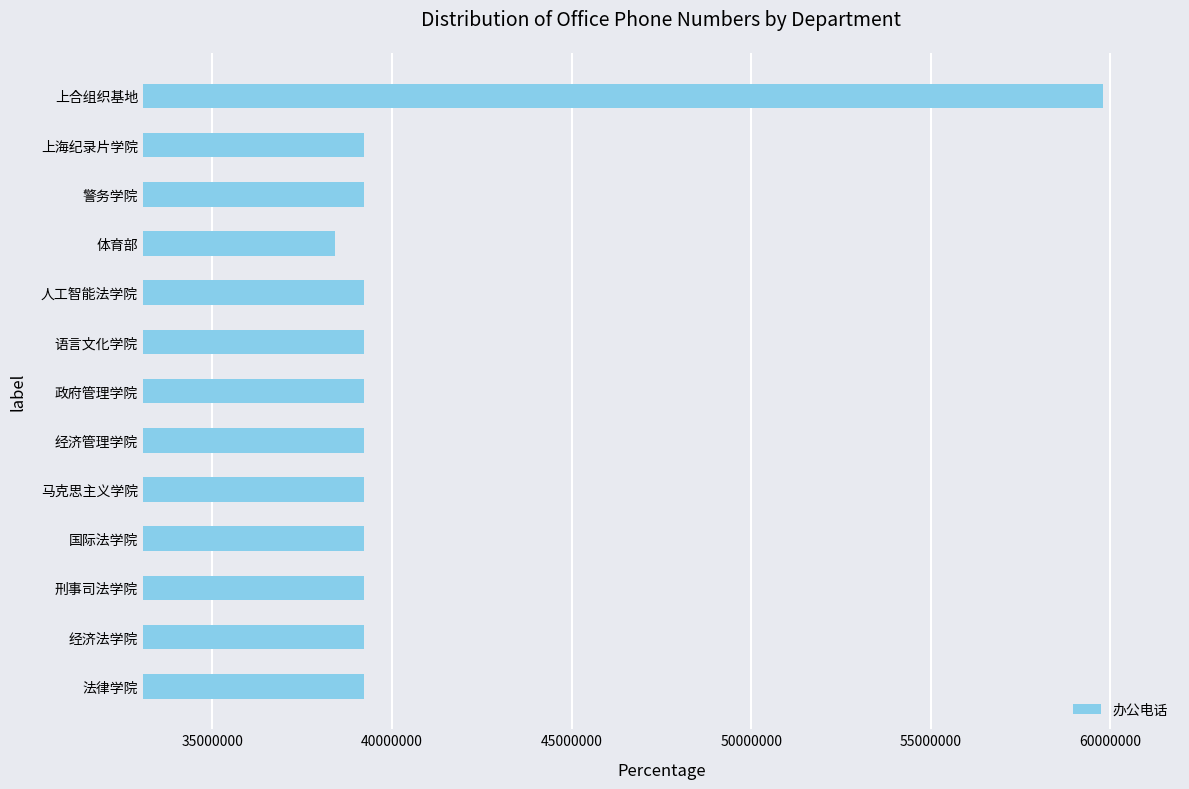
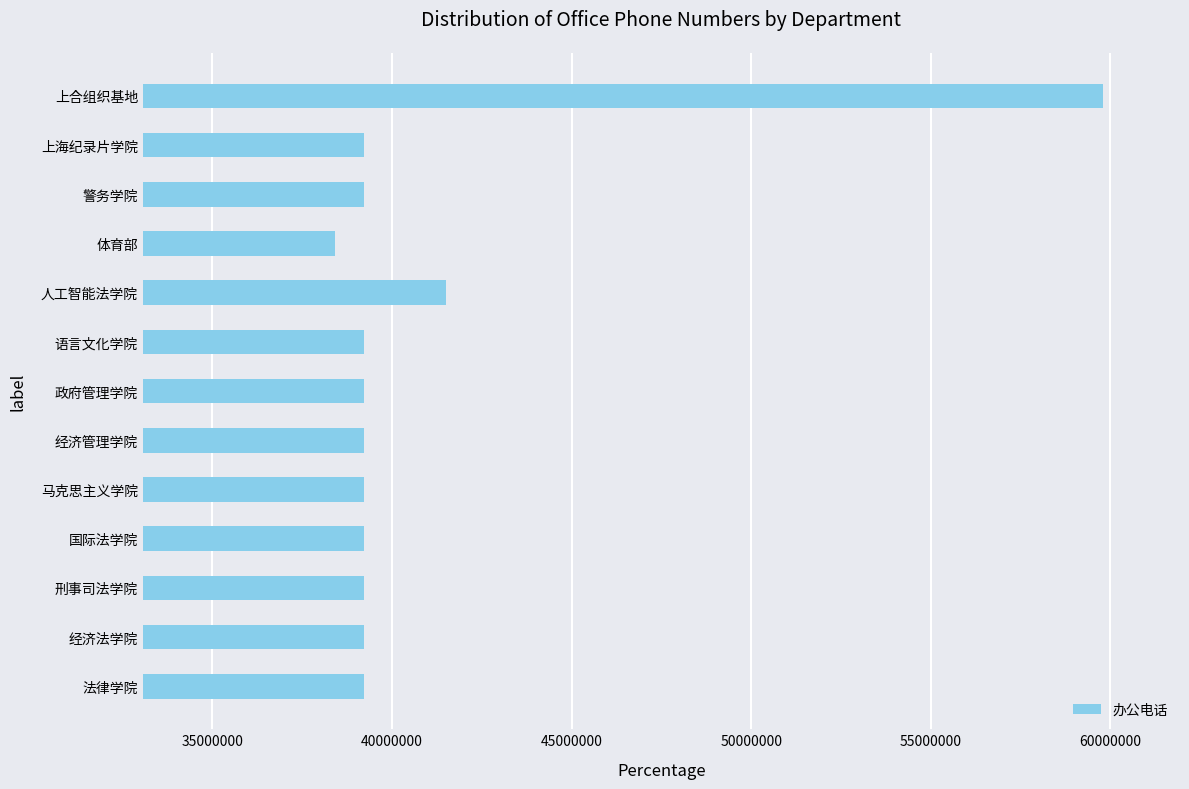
  {
    "上合组织基地": 59800000,
    "上海纪录片学院": 39200000,
    "警务学院": 39200000,
    "体育部": 38400000,
-   "人工智能法学院": 39200000,
+   "人工智能法学院": 41500000,
    "语言文化学院": 39200000,
    "政府管理学院": 39200000,
    "经济管理学院": 39200000,
    "马克思主义学院": 39200000,
    "国际法学院": 39200000,
    "刑事司法学院": 39200000,
    "经济法学院": 39200000,
    "法律学院": 39200000
  }
